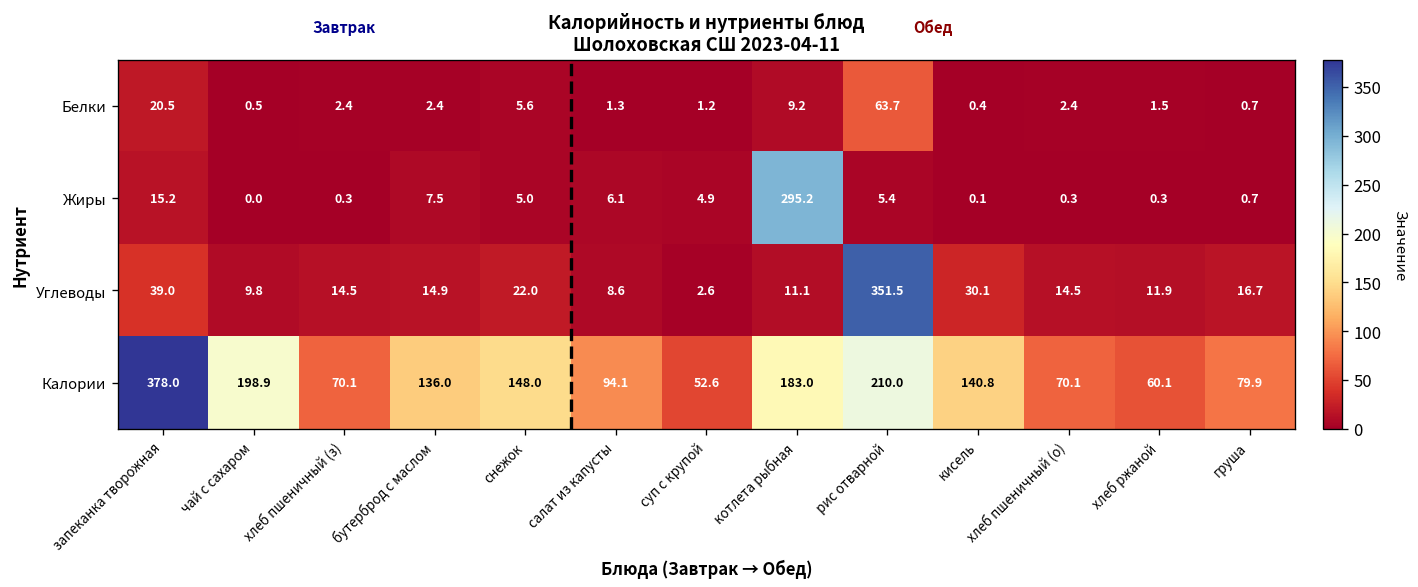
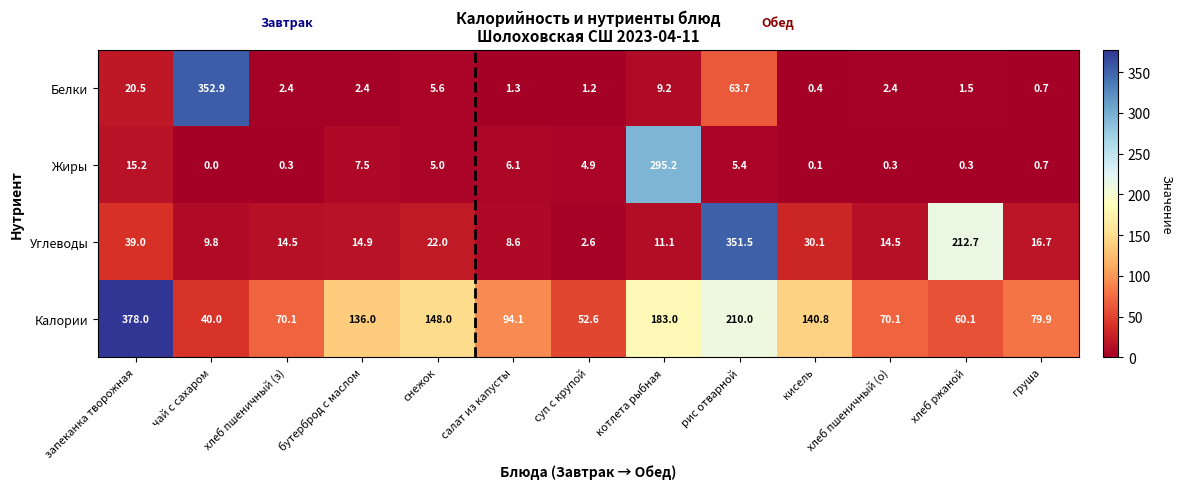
  {
    "Белки": {
      "запеканка творожная": 20.5,
-     "чай с сахаром": 0.5,
+     "чай с сахаром": 352.9,
      "хлеб пшеничный (з)": 2.4,
      "бутерброд с маслом": 2.4,
      "снежок": 5.6,
      "салат из капусты": 1.3,
      "суп с крупой": 1.2,
      "котлета рыбная": 9.2,
      "рис отварной": 63.7,
      "кисель": 0.4,
      "хлеб пшеничный (о)": 2.4,
      "хлеб ржаной": 1.5,
      "груша": 0.7
    },
    "Жиры": {
      "запеканка творожная": 15.2,
      "чай с сахаром": 0.0,
      "хлеб пшеничный (з)": 0.3,
      "бутерброд с маслом": 7.5,
      "снежок": 5.0,
      "салат из капусты": 6.1,
      "суп с крупой": 4.9,
      "котлета рыбная": 295.2,
      "рис отварной": 5.4,
      "кисель": 0.1,
      "хлеб пшеничный (о)": 0.3,
      "хлеб ржаной": 0.3,
      "груша": 0.7
    },
    "Углеводы": {
      "запеканка творожная": 39.0,
      "чай с сахаром": 9.8,
      "хлеб пшеничный (з)": 14.5,
      "бутерброд с маслом": 14.9,
      "снежок": 22.0,
      "салат из капусты": 8.6,
      "суп с крупой": 2.6,
      "котлета рыбная": 11.1,
      "рис отварной": 351.5,
      "кисель": 30.1,
      "хлеб пшеничный (о)": 14.5,
-     "хлеб ржаной": 11.9,
+     "хлеб ржаной": 212.7,
      "груша": 16.7
    },
    "Калории": {
      "запеканка творожная": 378.0,
-     "чай с сахаром": 198.9,
+     "чай с сахаром": 40.0,
      "хлеб пшеничный (з)": 70.1,
      "бутерброд с маслом": 136.0,
      "снежок": 148.0,
      "салат из капусты": 94.1,
      "суп с крупой": 52.6,
      "котлета рыбная": 183.0,
      "рис отварной": 210.0,
      "кисель": 140.8,
      "хлеб пшеничный (о)": 70.1,
      "хлеб ржаной": 60.1,
      "груша": 79.9
    }
  }
